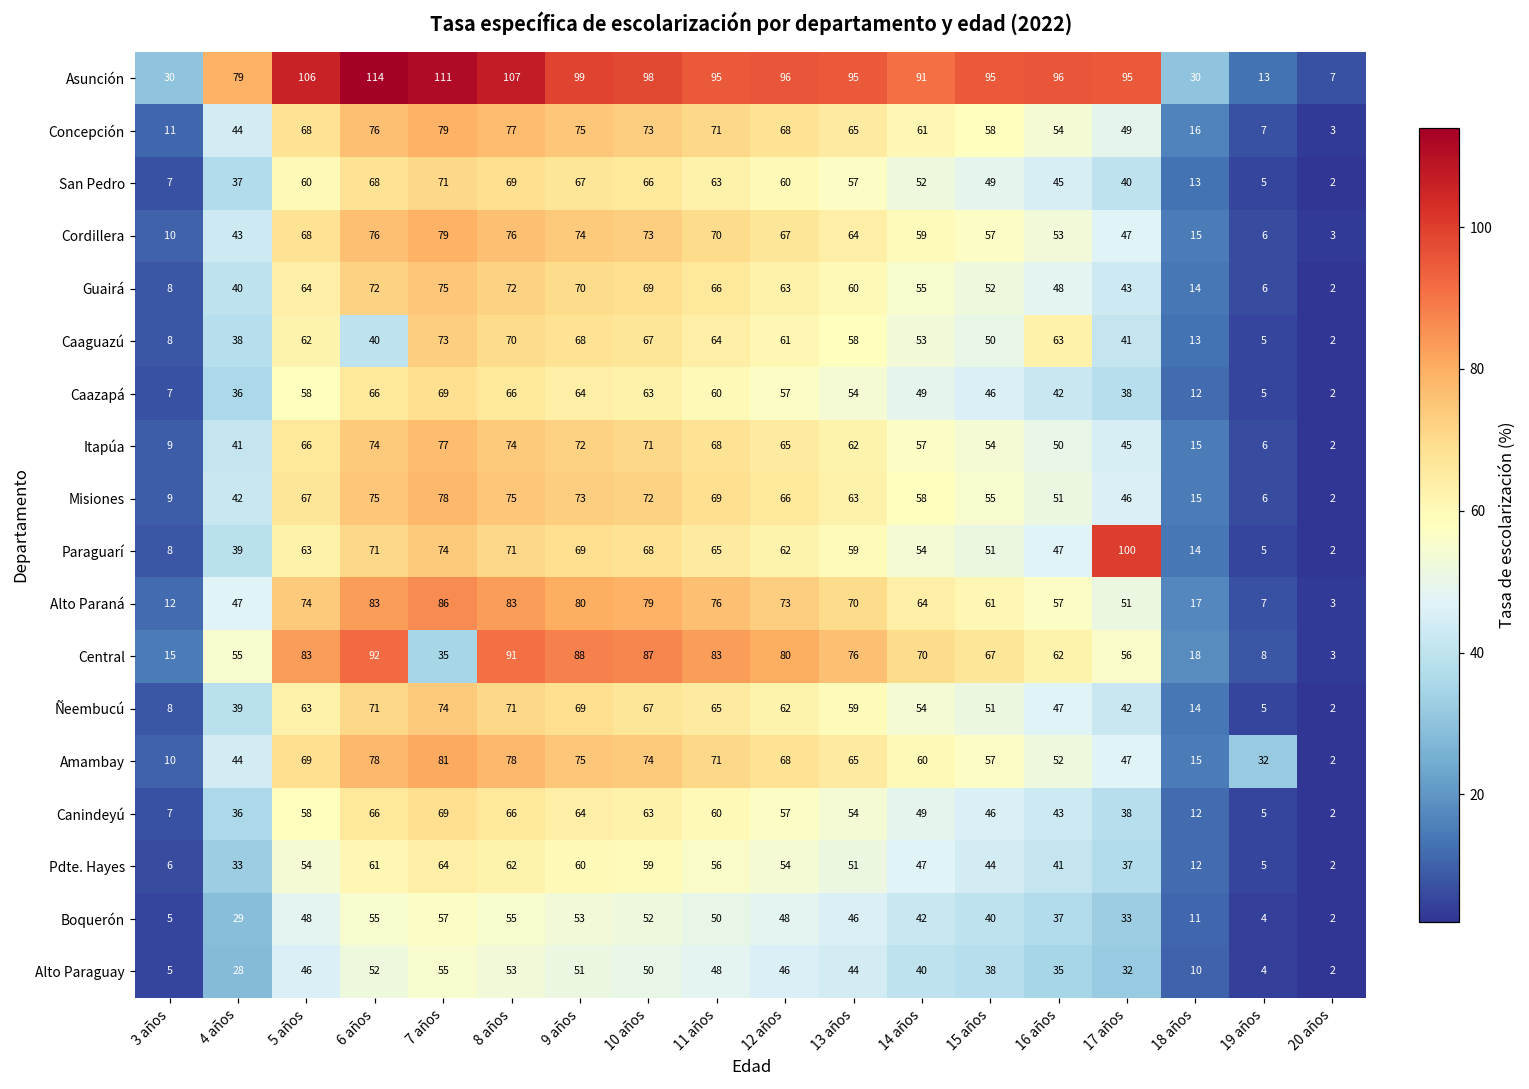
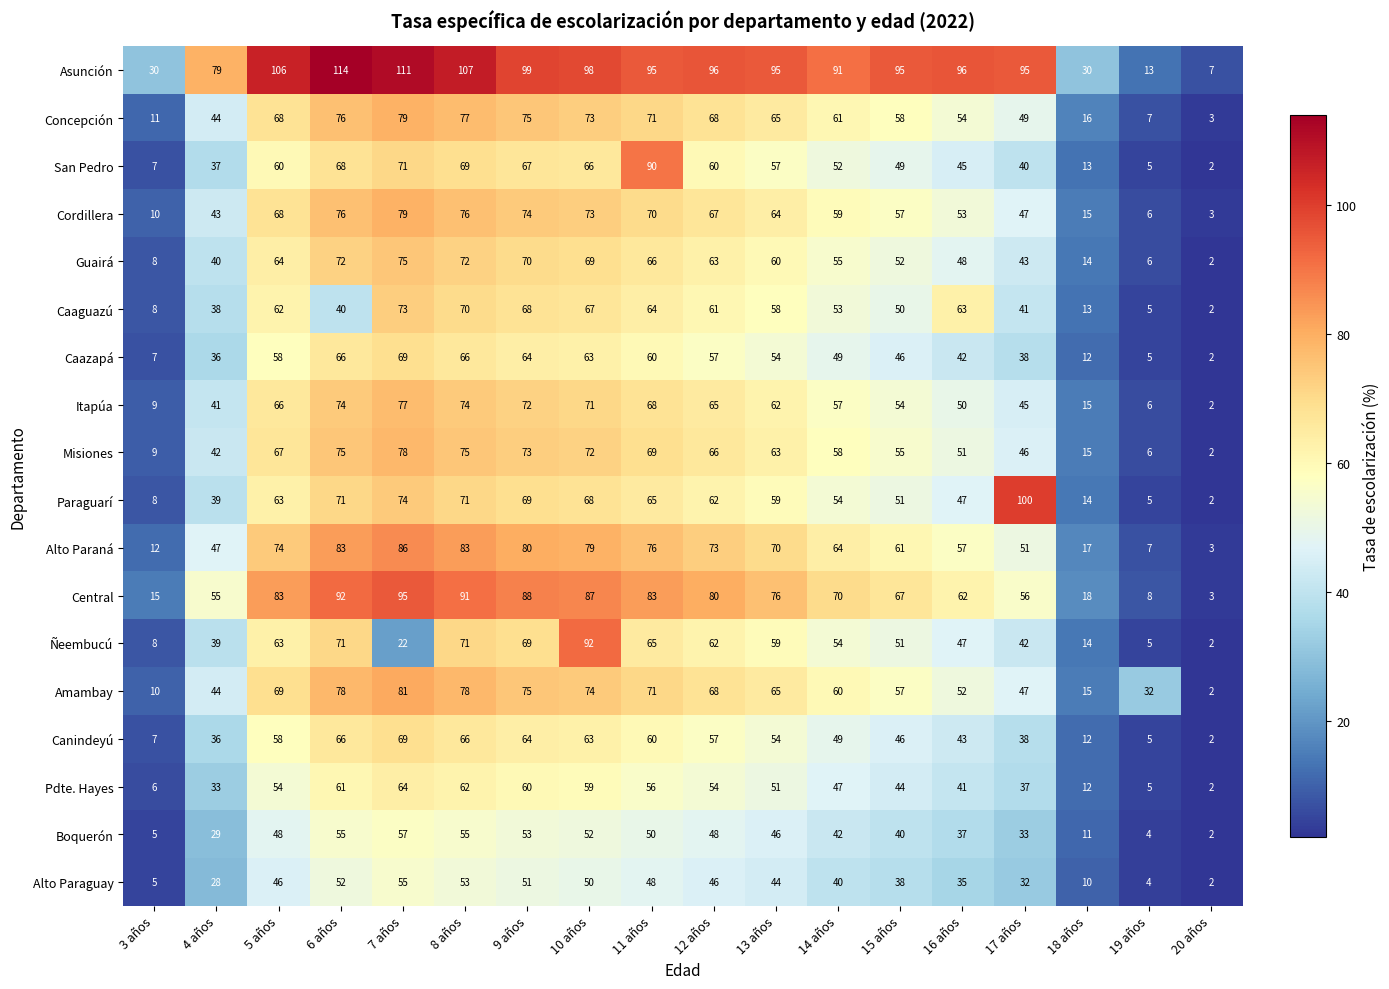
  {
    "San Pedro": {
      "3 años": 7,
      "4 años": 37,
      "5 años": 60,
      "6 años": 68,
      "7 años": 71,
      "8 años": 69,
      "9 años": 67,
      "10 años": 66,
-     "11 años": 63,
+     "11 años": 90,
      "12 años": 60,
      "13 años": 57,
      "14 años": 52,
      "15 años": 49,
      "16 años": 45,
      "17 años": 40,
      "18 años": 13,
      "19 años": 5,
      "20 años": 2
    },
    "Central": {
      "3 años": 15,
      "4 años": 55,
      "5 años": 83,
      "6 años": 92,
-     "7 años": 35,
+     "7 años": 95,
      "8 años": 91,
      "9 años": 88,
      "10 años": 87,
      "11 años": 83,
      "12 años": 80,
      "13 años": 76,
      "14 años": 70,
      "15 años": 67,
      "16 años": 62,
      "17 años": 56,
      "18 años": 18,
      "19 años": 8,
      "20 años": 3
    },
    "Ñeembucú": {
      "3 años": 8,
      "4 años": 39,
      "5 años": 63,
      "6 años": 71,
-     "7 años": 74,
+     "7 años": 22,
      "8 años": 71,
      "9 años": 69,
-     "10 años": 67,
+     "10 años": 92,
      "11 años": 65,
      "12 años": 62,
      "13 años": 59,
      "14 años": 54,
      "15 años": 51,
      "16 años": 47,
      "17 años": 42,
      "18 años": 14,
      "19 años": 5,
      "20 años": 2
    }
  }
